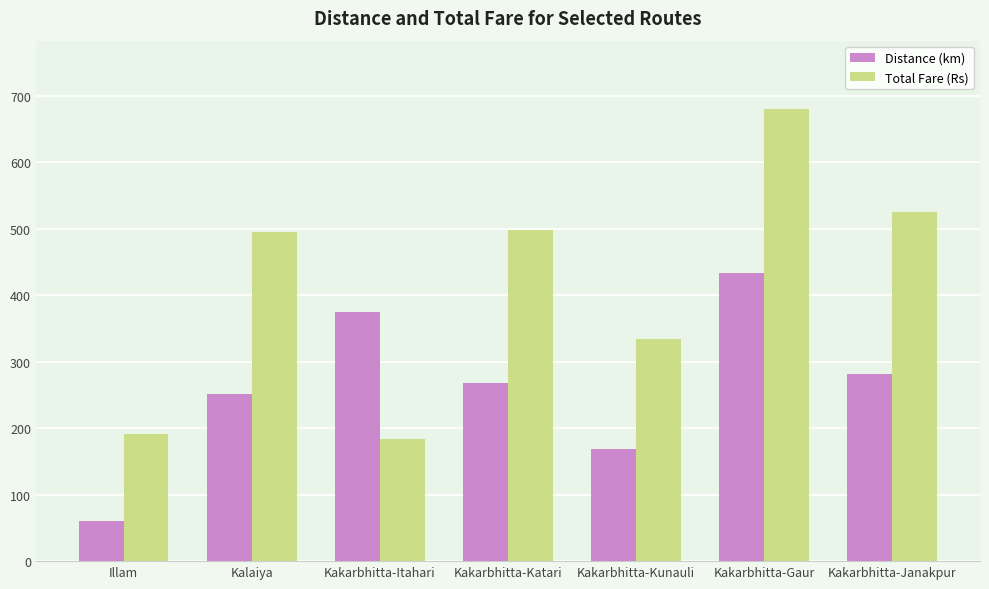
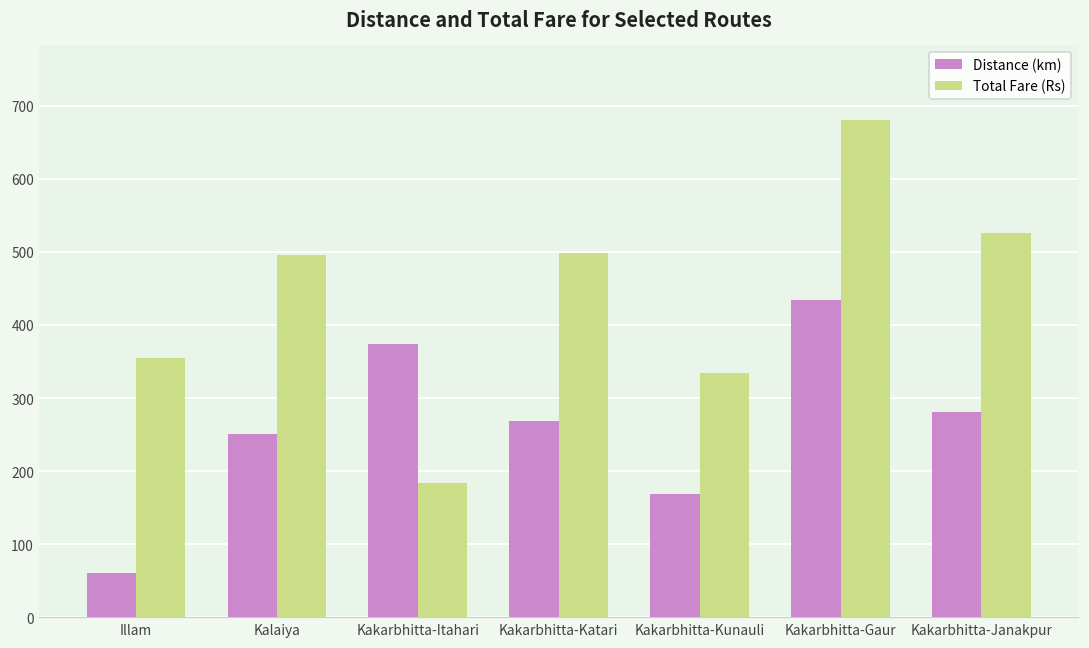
  {
    "Distance (km)": {
      "Illam": 60,
      "Kalaiya": 250,
      "Kakarbhitta-Itahari": 370,
      "Kakarbhitta-Katari": 270,
      "Kakarbhitta-Kunauli": 170,
      "Kakarbhitta-Gaur": 430,
      "Kakarbhitta-Janakpur": 280
    },
    "Total Fare (Rs)": {
-     "Illam": 190,
+     "Illam": 360,
      "Kalaiya": 500,
      "Kakarbhitta-Itahari": 180,
      "Kakarbhitta-Katari": 500,
      "Kakarbhitta-Kunauli": 330,
      "Kakarbhitta-Gaur": 680,
      "Kakarbhitta-Janakpur": 530
    }
  }
